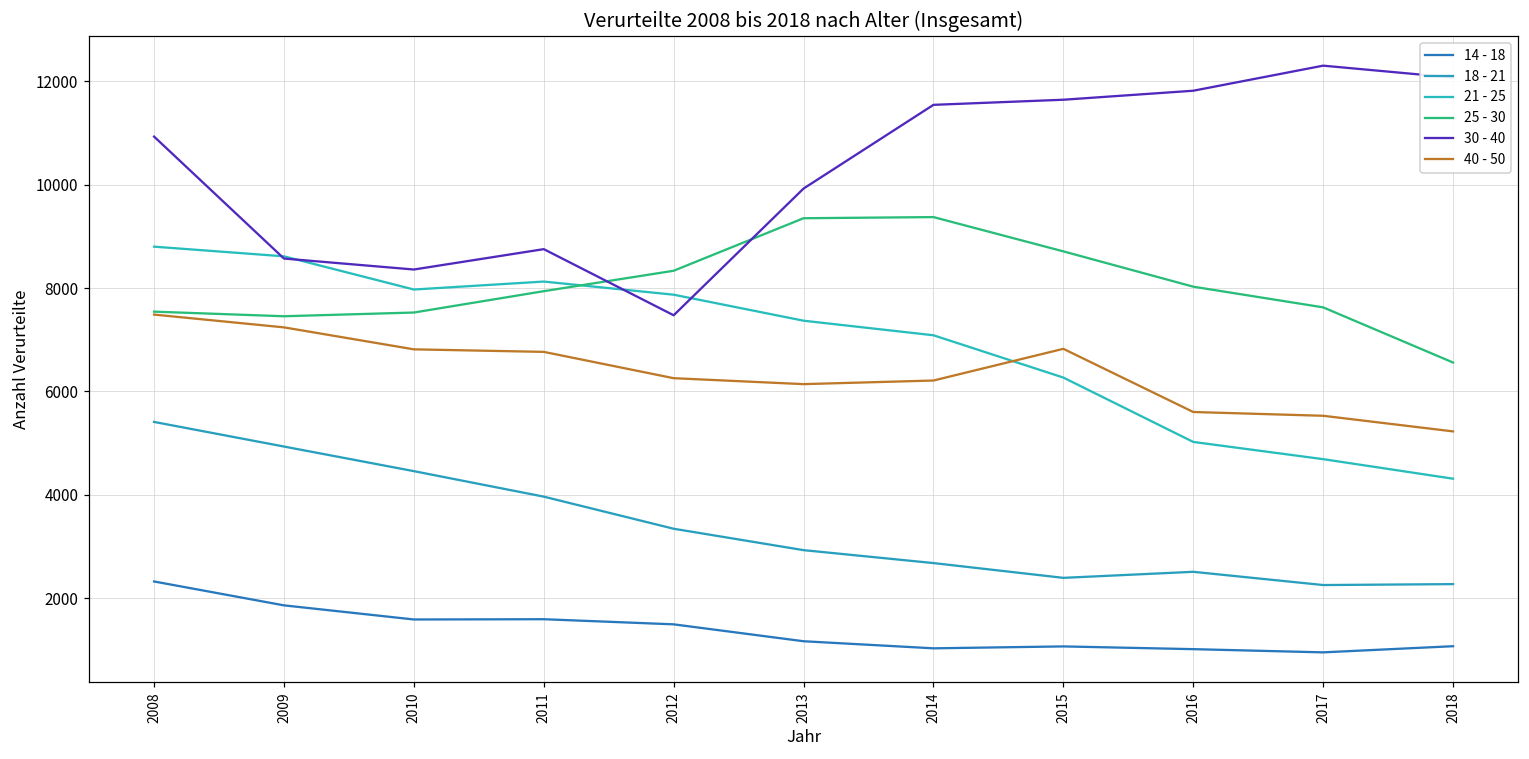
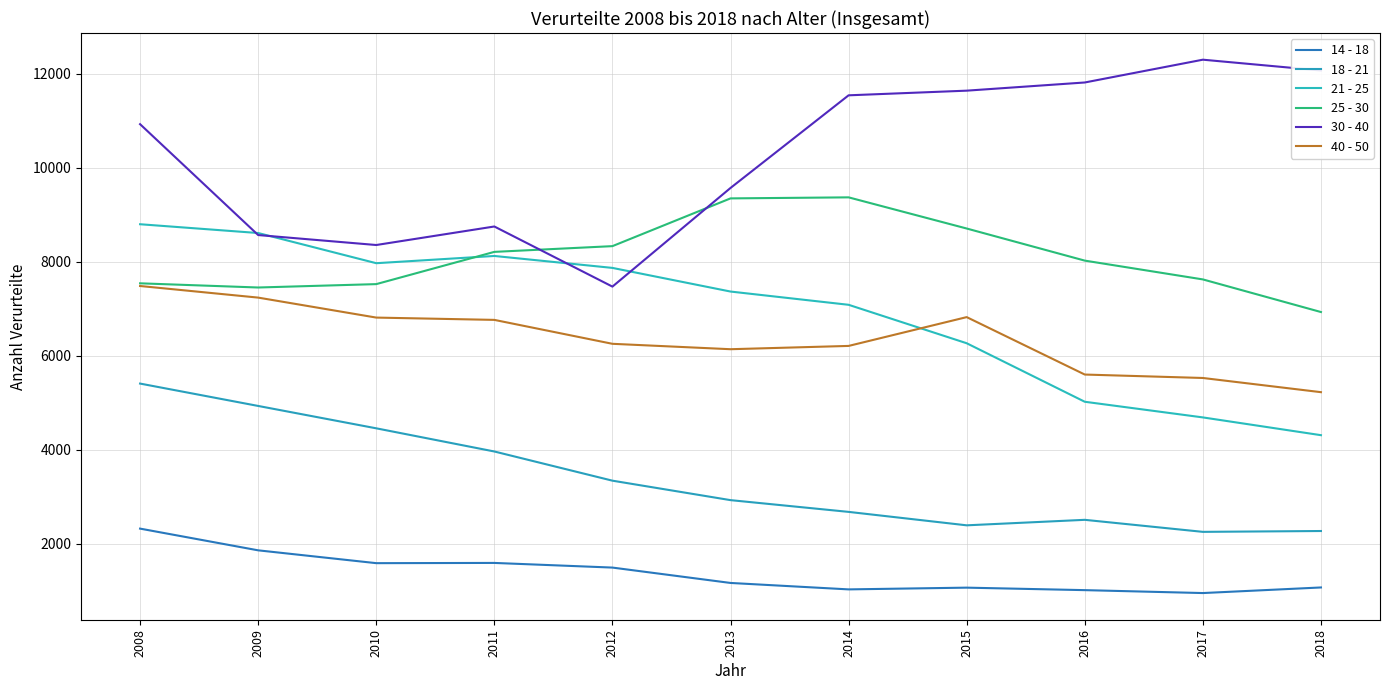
  {
    "25 - 30": {
      "2008": 7500,
      "2009": 7500,
      "2010": 7500,
-     "2011": 7900,
+     "2011": 8200,
      "2012": 8300,
      "2013": 9400,
      "2014": 9400,
      "2015": 8700,
      "2016": 8000,
      "2017": 7600,
-     "2018": 6600
+     "2018": 6900
    },
    "30 - 40": {
      "2008": 10900,
      "2010": 8400,
      "2011": 8800,
      "2012": 7500,
-     "2013": 9900,
+     "2013": 9600,
      "2014": 11500,
      "2015": 11600,
      "2016": 11800,
      "2017": 12300
    },
    "40 - 50": {
      "2008": 7500,
      "2009": 7200,
      "2010": 6800,
      "2011": 6800,
      "2012": 6300,
      "2013": 6100,
      "2014": 6200,
      "2015": 6800,
      "2016": 5600,
      "2017": 5500,
      "2018": 5200
    }
  }
